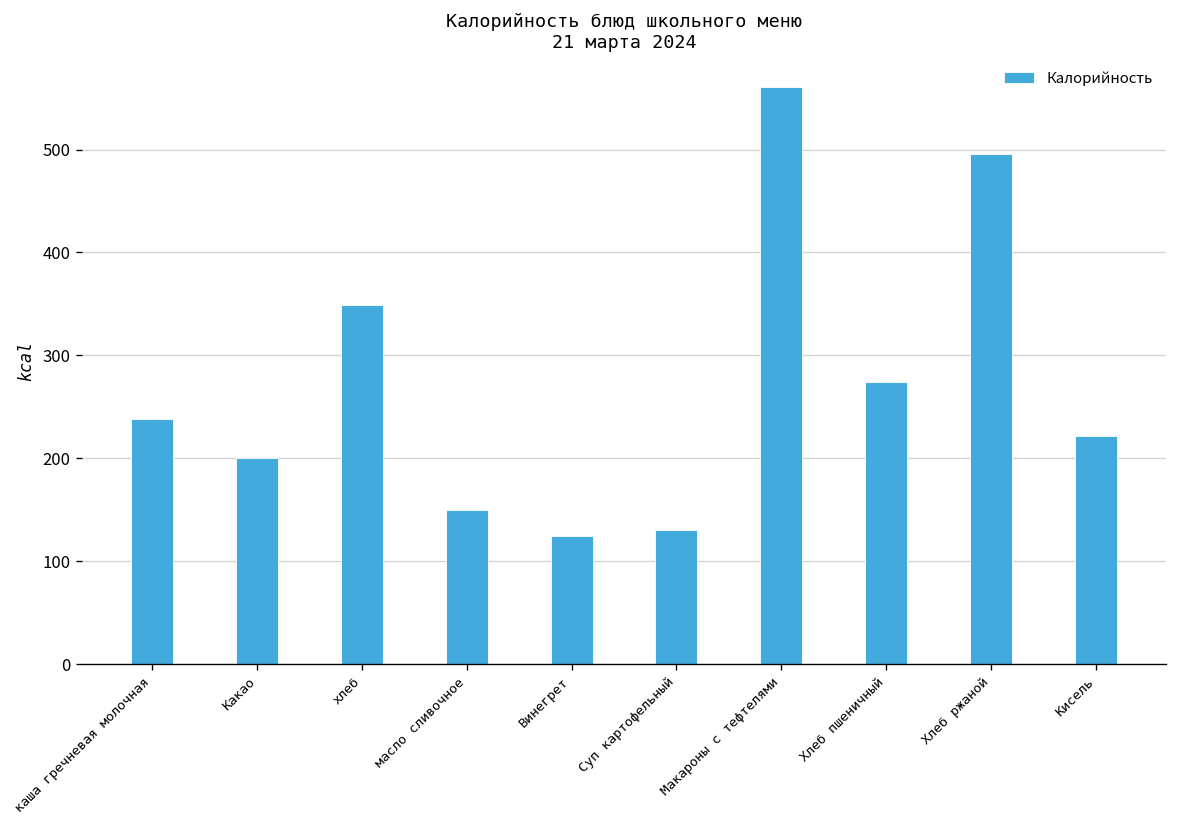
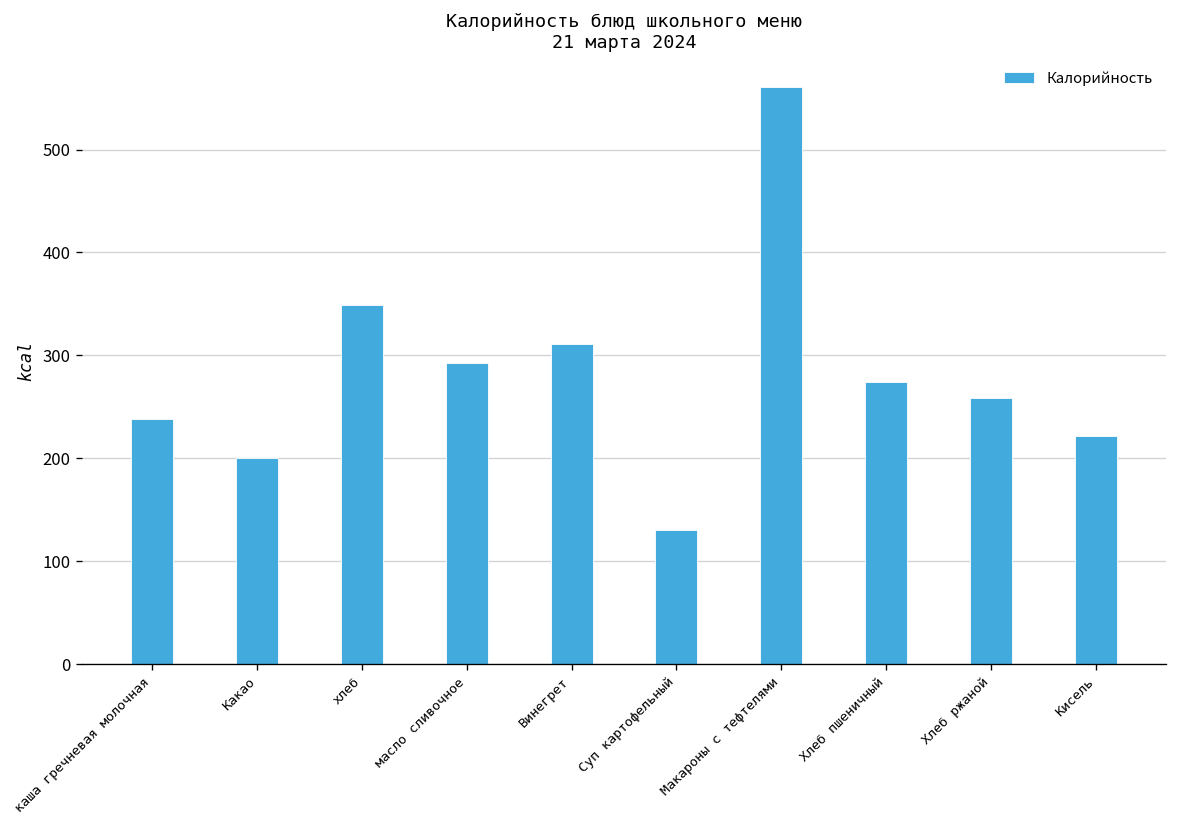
  {
    "каша гречневая молочная": 240,
    "Какао": 200,
    "хлеб": 350,
-   "масло сливочное": 150,
-   "Винегрет": 120,
+   "масло сливочное": 290,
+   "Винегрет": 310,
    "Суп картофельный": 130,
    "Макароны с тефтелями": 560,
    "Хлеб пшеничный": 270,
-   "Хлеб ржаной": 500,
+   "Хлеб ржаной": 260,
    "Кисель": 220
  }
